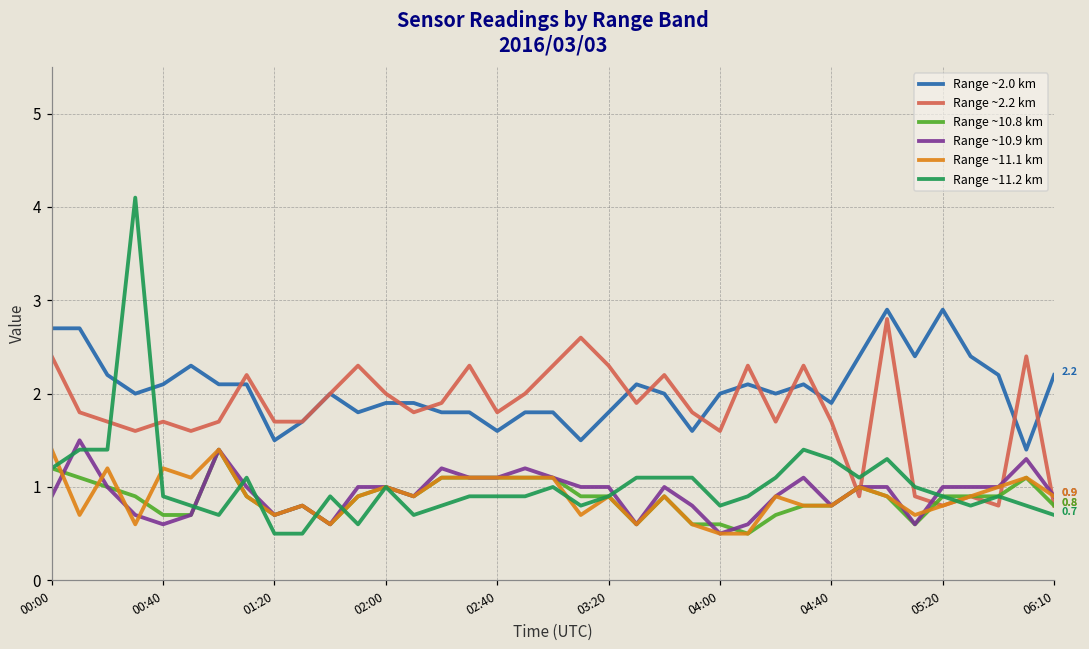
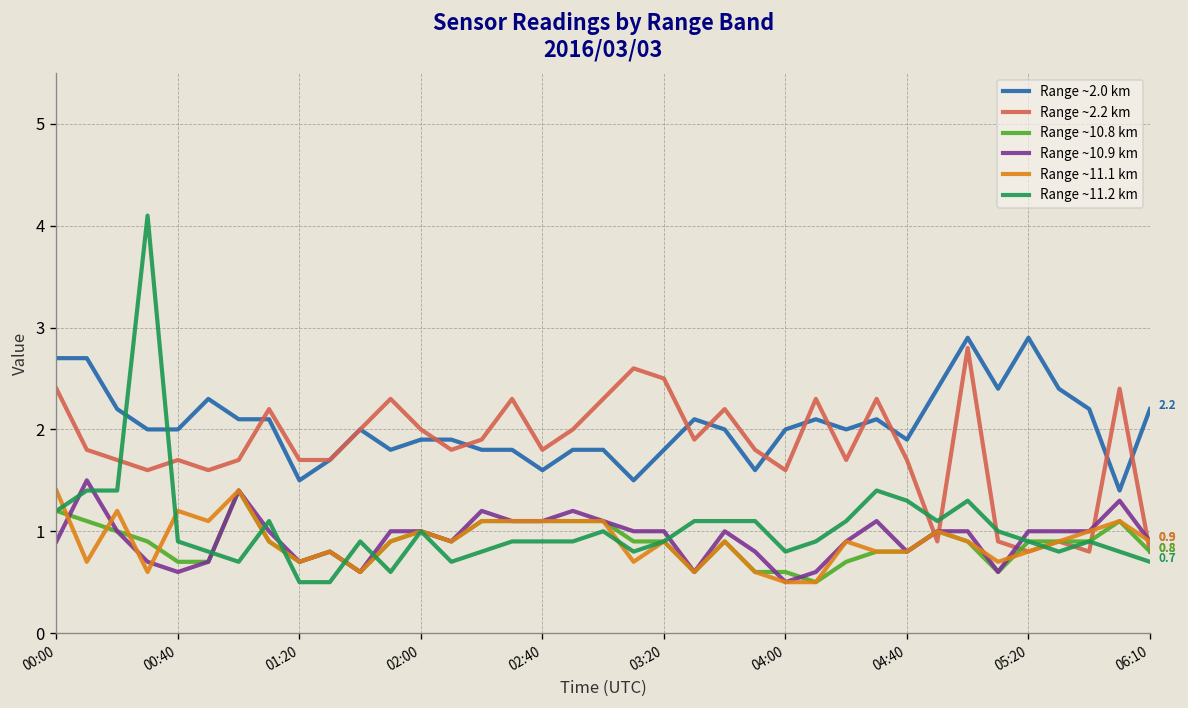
  {
    "Range ~2.0 km": {
      "00:00": 2.7,
-     "00:40": 2.1,
+     "00:40": 2.0,
      "01:20": 1.5,
      "02:00": 1.9,
      "02:40": 1.6,
      "03:20": 1.8,
      "04:00": 2.0,
      "04:40": 1.9,
      "05:20": 2.9
    },
    "Range ~2.2 km": {
      "00:00": 2.4,
      "00:40": 1.7,
      "01:20": 1.7,
      "02:00": 2.0,
      "02:40": 1.8,
-     "03:20": 2.3,
+     "03:20": 2.5,
      "04:00": 1.6,
      "04:40": 1.7
    },
    "Range ~10.8 km": {
      "00:40": 0.7,
      "04:00": 0.6
    },
    "Range ~10.9 km": {
      "00:00": 0.9,
      "00:40": 0.6,
      "03:20": 1.0,
      "05:20": 1.0
    },
    "Range ~11.1 km": {
      "00:00": 1.4,
      "00:40": 1.2
    },
    "Range ~11.2 km": {
      "06:10": 0.7
    }
  }
